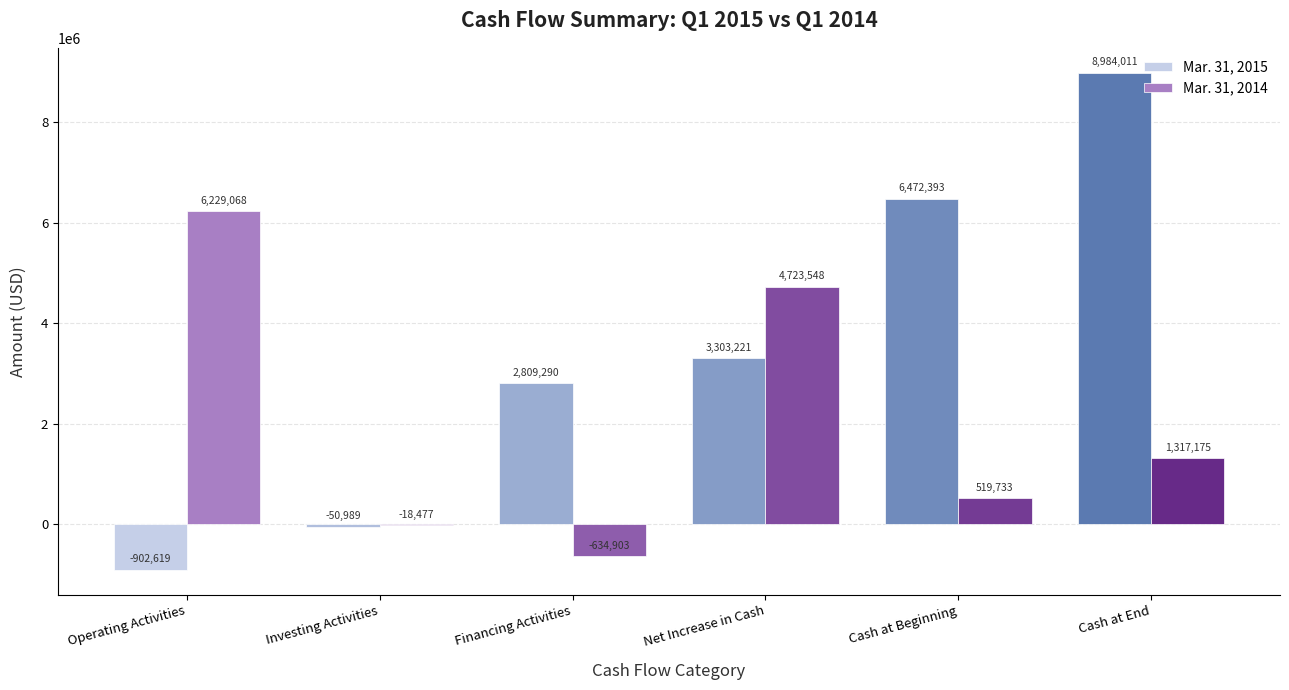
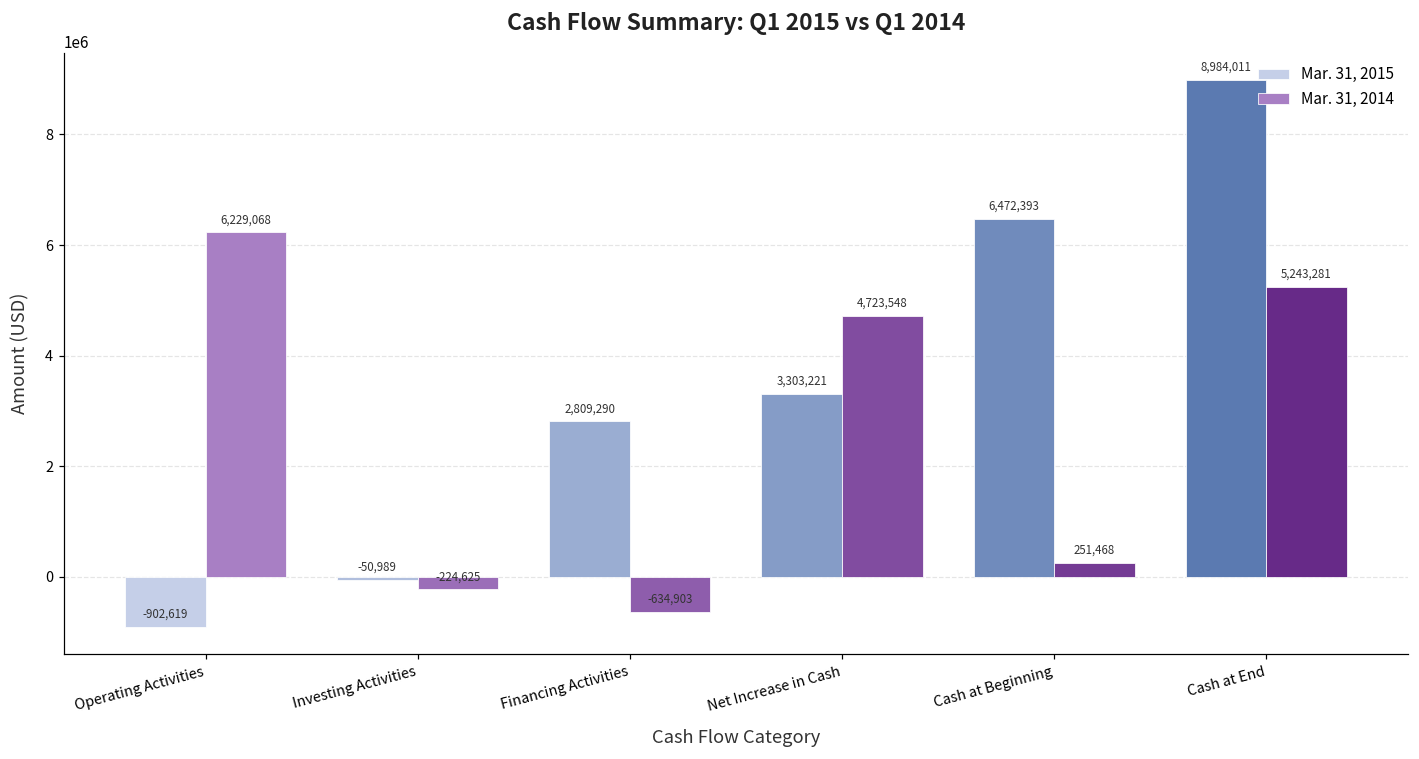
  {
    "Mar. 31, 2015": {
      "Operating Activities": "-902,619",
      "Investing Activities": "-50,989",
      "Financing Activities": "2,809,290",
      "Net Increase in Cash": "3,303,221",
      "Cash at Beginning": "6,472,393",
      "Cash at End": "8,984,011"
    },
    "Mar. 31, 2014": {
      "Operating Activities": "6,229,068",
-     "Investing Activities": "-18,477",
+     "Investing Activities": "-224,625",
      "Financing Activities": "-634,903",
      "Net Increase in Cash": "4,723,548",
-     "Cash at Beginning": "519,733",
-     "Cash at End": "1,317,175"
+     "Cash at Beginning": "251,468",
+     "Cash at End": "5,243,281"
    }
  }
